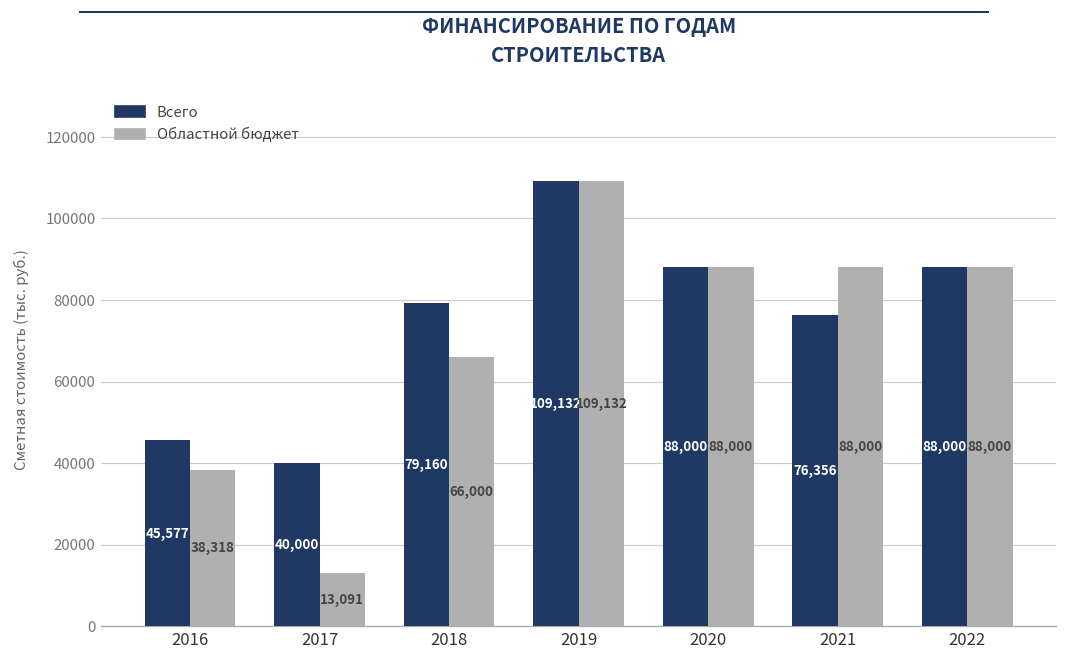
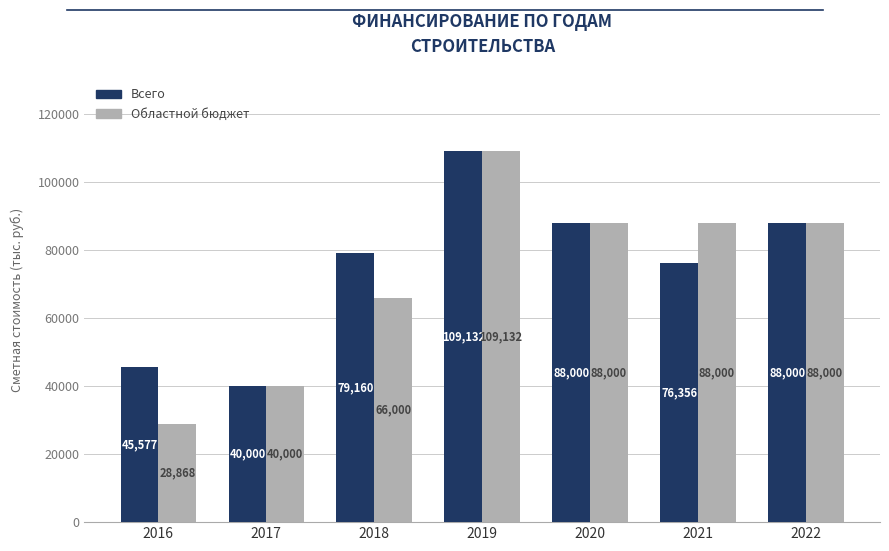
  {
    "Всего": {
      "2016": "45,577",
      "2017": "40,000",
      "2018": "79,160",
      "2019": "109,132",
      "2020": "88,000",
      "2021": "76,356",
      "2022": "88,000"
    },
    "Областной бюджет": {
-     "2016": "38,318",
-     "2017": "13,091",
+     "2016": "28,868",
+     "2017": "40,000",
      "2018": "66,000",
      "2019": "109,132",
      "2020": "88,000",
      "2021": "88,000",
      "2022": "88,000"
    }
  }
